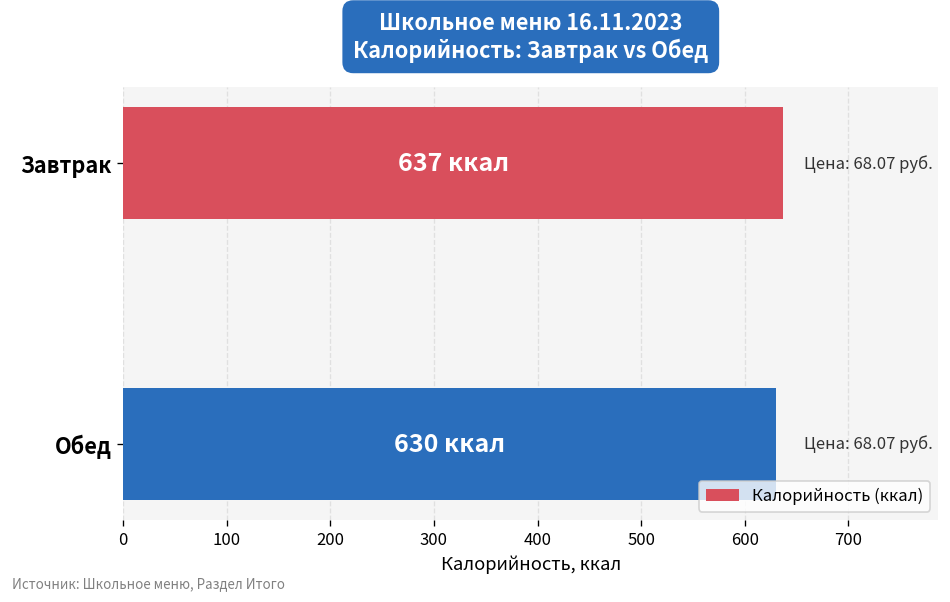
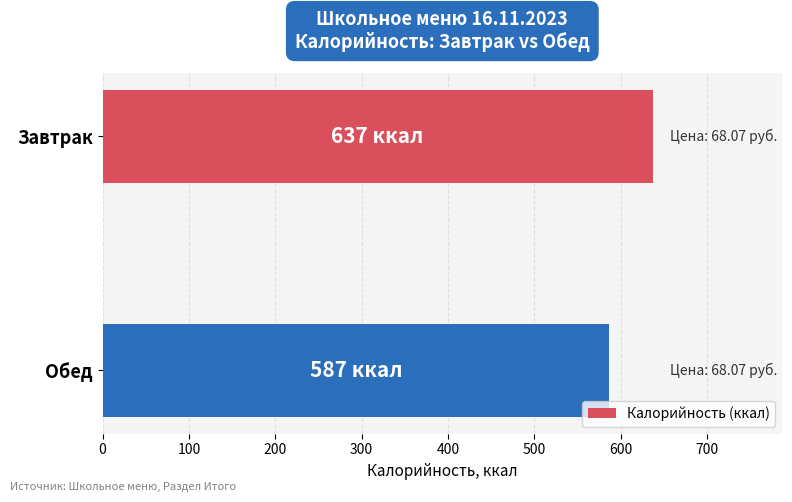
  {
    "Завтрак": 637,
-   "Обед": 630
+   "Обед": 587
  }
